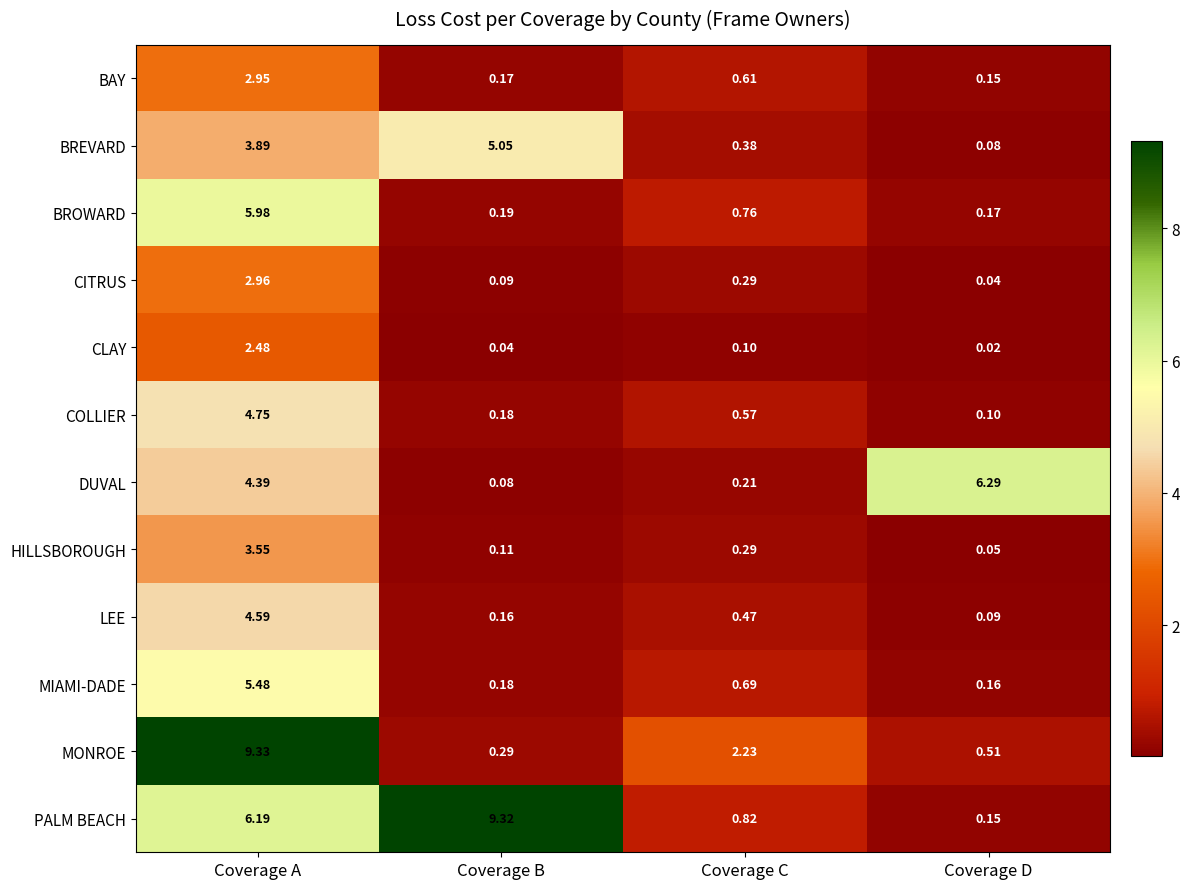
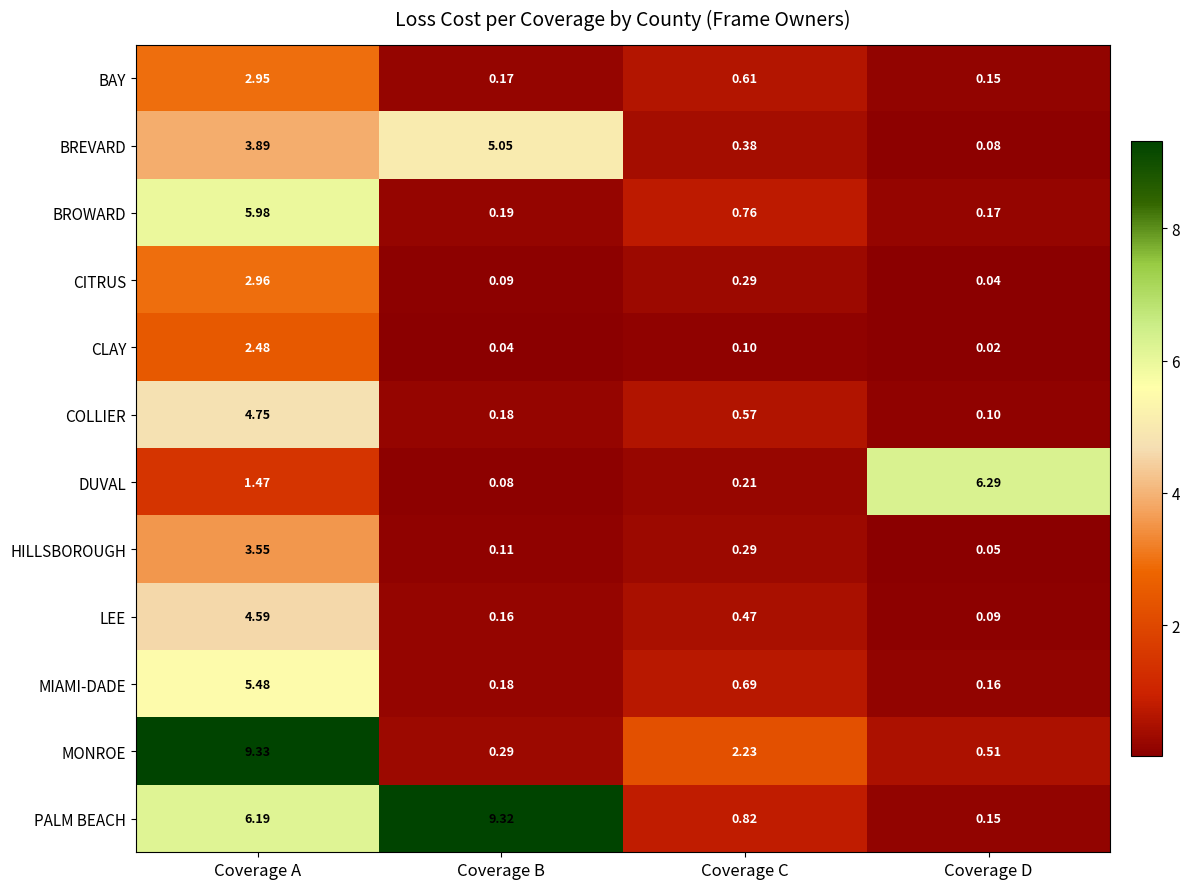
  {
    "BAY": {
      "Coverage A": 2.95,
      "Coverage B": 0.17,
      "Coverage C": 0.61,
      "Coverage D": 0.15
    },
    "BREVARD": {
      "Coverage A": 3.89,
      "Coverage B": 5.05,
      "Coverage C": 0.38,
      "Coverage D": 0.08
    },
    "BROWARD": {
      "Coverage A": 5.98,
      "Coverage B": 0.19,
      "Coverage C": 0.76,
      "Coverage D": 0.17
    },
    "CITRUS": {
      "Coverage A": 2.96,
      "Coverage B": 0.09,
      "Coverage C": 0.29,
      "Coverage D": 0.04
    },
    "CLAY": {
      "Coverage A": 2.48,
      "Coverage B": 0.04,
      "Coverage C": 0.10,
      "Coverage D": 0.02
    },
    "COLLIER": {
      "Coverage A": 4.75,
      "Coverage B": 0.18,
      "Coverage C": 0.57,
      "Coverage D": 0.10
    },
    "DUVAL": {
-     "Coverage A": 4.39,
+     "Coverage A": 1.47,
      "Coverage B": 0.08,
      "Coverage C": 0.21,
      "Coverage D": 6.29
    },
    "HILLSBOROUGH": {
      "Coverage A": 3.55,
      "Coverage B": 0.11,
      "Coverage C": 0.29,
      "Coverage D": 0.05
    },
    "LEE": {
      "Coverage A": 4.59,
      "Coverage B": 0.16,
      "Coverage C": 0.47,
      "Coverage D": 0.09
    },
    "MIAMI-DADE": {
      "Coverage A": 5.48,
      "Coverage B": 0.18,
      "Coverage C": 0.69,
      "Coverage D": 0.16
    },
    "MONROE": {
      "Coverage A": 9.33,
      "Coverage B": 0.29,
      "Coverage C": 2.23,
      "Coverage D": 0.51
    },
    "PALM BEACH": {
      "Coverage A": 6.19,
      "Coverage B": 9.32,
      "Coverage C": 0.82,
      "Coverage D": 0.15
    }
  }
